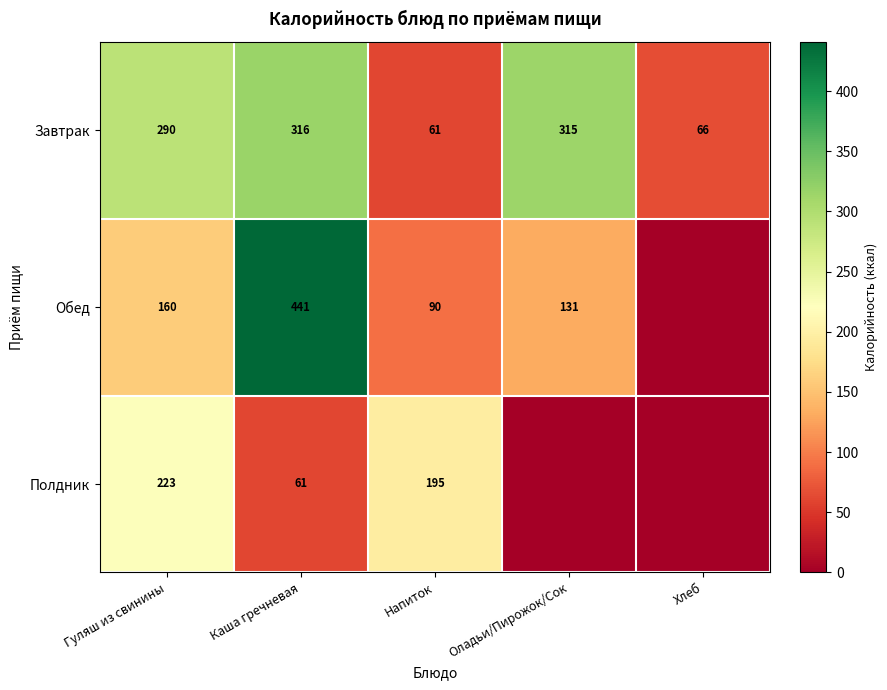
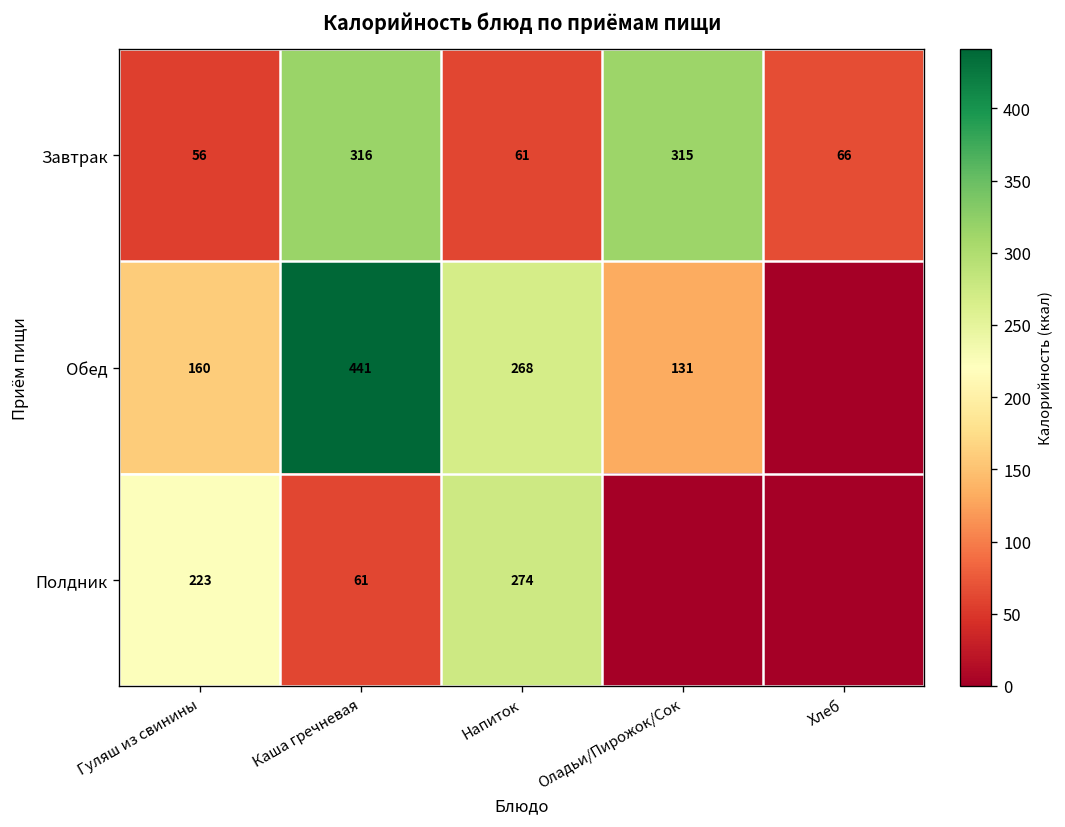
  {
    "Завтрак": {
-     "Гуляш из свинины": 290,
+     "Гуляш из свинины": 56,
      "Каша гречневая": 316,
      "Напиток": 61,
      "Оладьи/Пирожок/Сок": 315,
      "Хлеб": 66
    },
    "Обед": {
      "Гуляш из свинины": 160,
      "Каша гречневая": 441,
-     "Напиток": 90,
+     "Напиток": 268,
      "Оладьи/Пирожок/Сок": 131
    },
    "Полдник": {
      "Гуляш из свинины": 223,
      "Каша гречневая": 61,
-     "Напиток": 195
+     "Напиток": 274
    }
  }
